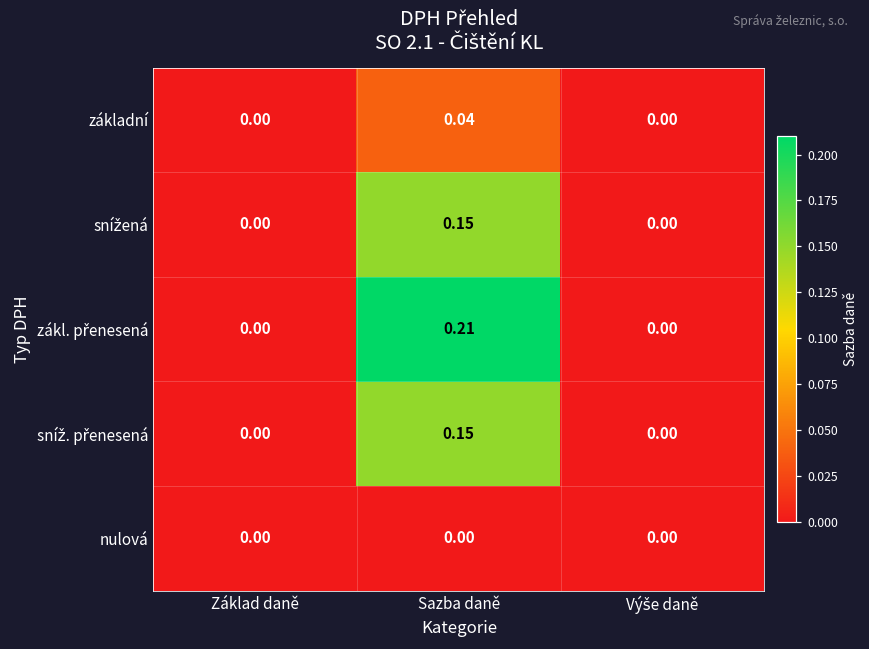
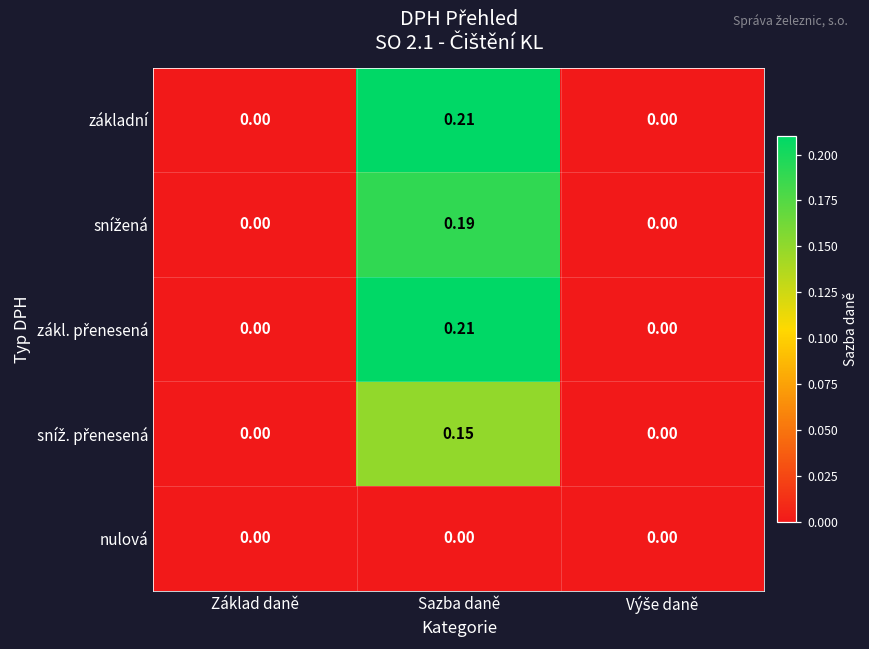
  {
    "základní": {
      "Základ daně": 0.00,
-     "Sazba daně": 0.04,
+     "Sazba daně": 0.21,
      "Výše daně": 0.00
    },
    "snížená": {
      "Základ daně": 0.00,
-     "Sazba daně": 0.15,
+     "Sazba daně": 0.19,
      "Výše daně": 0.00
    },
    "zákl. přenesená": {
      "Základ daně": 0.00,
      "Sazba daně": 0.21,
      "Výše daně": 0.00
    },
    "sníž. přenesená": {
      "Základ daně": 0.00,
      "Sazba daně": 0.15,
      "Výše daně": 0.00
    },
    "nulová": {
      "Základ daně": 0.00,
      "Sazba daně": 0.00,
      "Výše daně": 0.00
    }
  }
